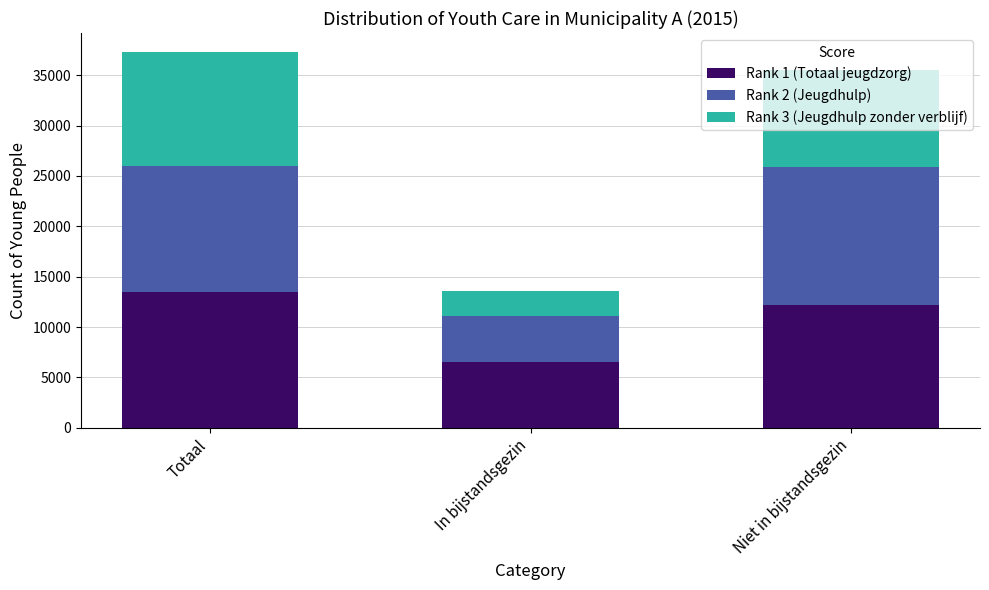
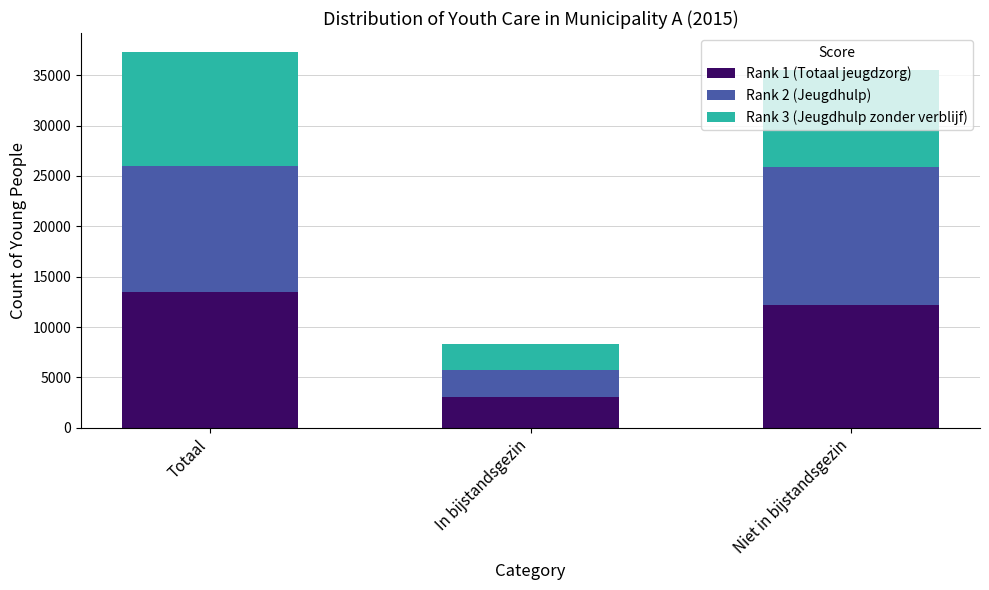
  {
    "Rank 1 (Totaal jeugdzorg)": {
      "Totaal": 13500,
-     "In bijstandsgezin": 6500,
+     "In bijstandsgezin": 3100,
      "Niet in bijstandsgezin": 12200
    },
    "Rank 2 (Jeugdhulp)": {
      "Totaal": 12500,
-     "In bijstandsgezin": 4500,
+     "In bijstandsgezin": 2700,
      "Niet in bijstandsgezin": 13700
    },
    "Rank 3 (Jeugdhulp zonder verblijf)": {
      "Totaal": 11400,
      "In bijstandsgezin": 2500
    }
  }
